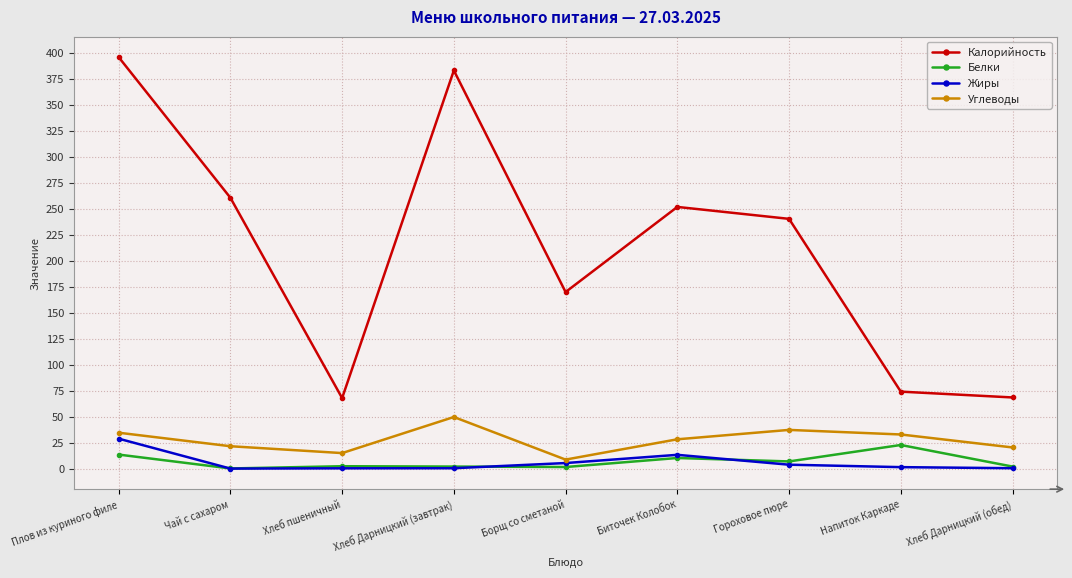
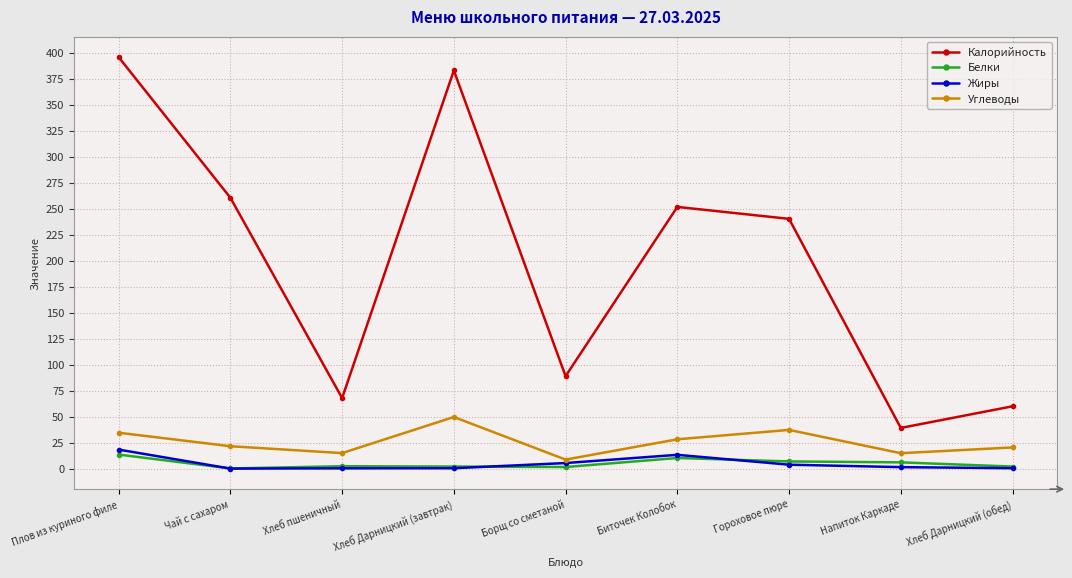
  {
    "Калорийность": {
      "Плов из куриного филе": 396,
      "Чай с сахаром": 260,
      "Хлеб пшеничный": 68,
      "Хлеб Дарницкий (завтрак)": 383,
-     "Борщ со сметаной": 170,
+     "Борщ со сметаной": 89,
      "Биточек Колобок": 252,
      "Гороховое пюре": 240,
-     "Напиток Каркаде": 74,
-     "Хлеб Дарницкий (обед)": 68
+     "Напиток Каркаде": 39,
+     "Хлеб Дарницкий (обед)": 60
    },
    "Белки": {
      "Плов из куриного филе": 13,
      "Борщ со сметаной": 2,
      "Биточек Колобок": 10,
      "Гороховое пюре": 7,
-     "Напиток Каркаде": 23
+     "Напиток Каркаде": 6
    },
    "Жиры": {
-     "Плов из куриного филе": 29,
+     "Плов из куриного филе": 18,
      "Борщ со сметаной": 5,
      "Биточек Колобок": 13,
      "Гороховое пюре": 4,
      "Напиток Каркаде": 1
    },
    "Углеводы": {
      "Плов из куриного филе": 35,
      "Чай с сахаром": 22,
      "Хлеб пшеничный": 15,
      "Хлеб Дарницкий (завтрак)": 50,
      "Борщ со сметаной": 9,
      "Биточек Колобок": 28,
      "Гороховое пюре": 37,
-     "Напиток Каркаде": 33,
+     "Напиток Каркаде": 15,
      "Хлеб Дарницкий (обед)": 20
    }
  }
